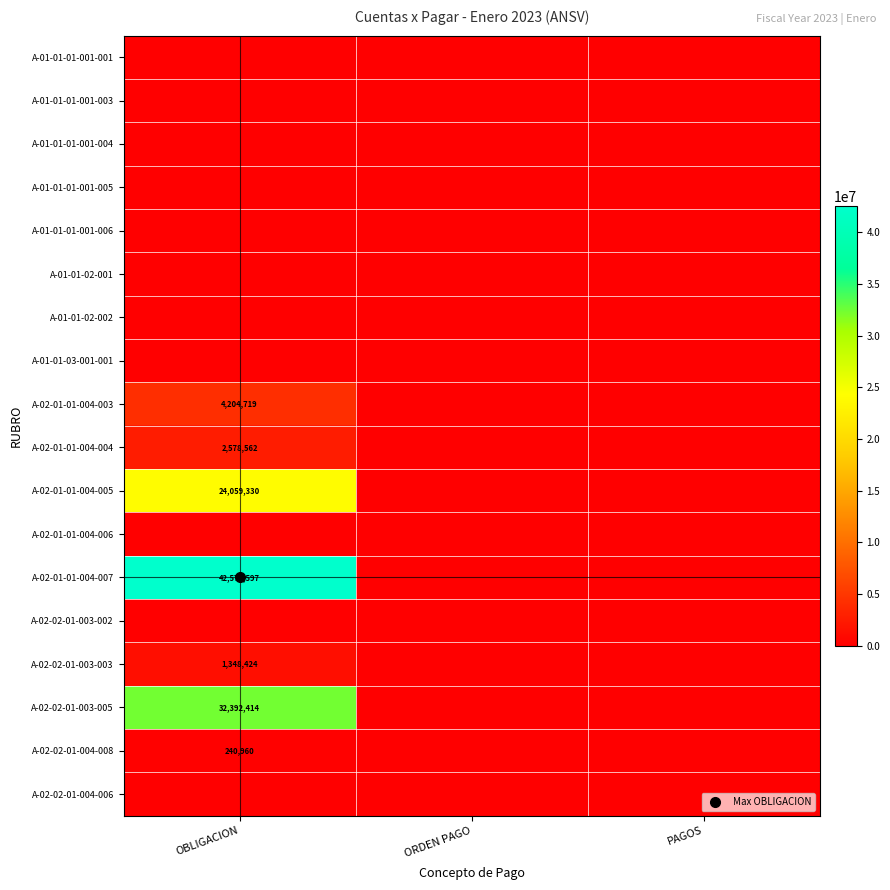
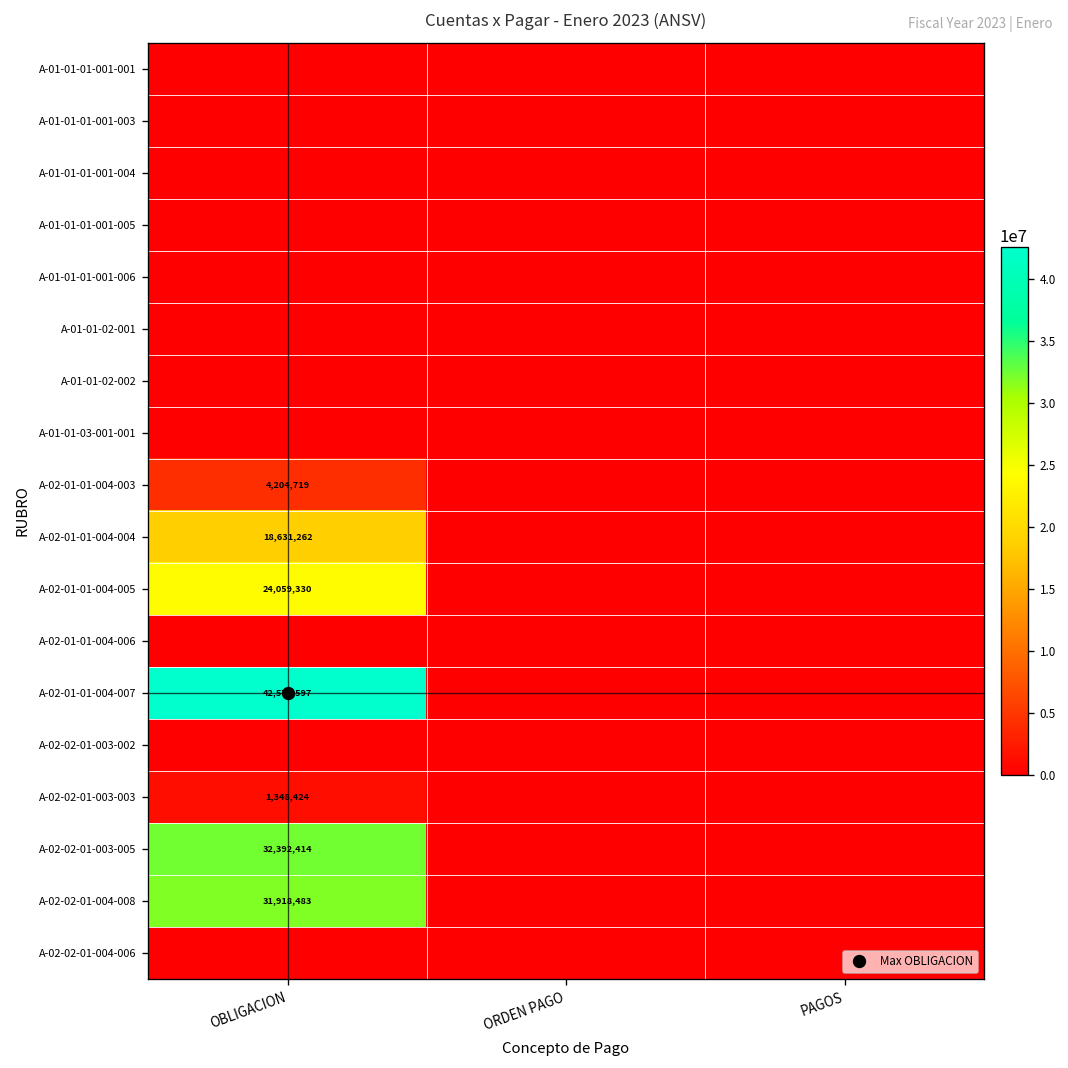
  {
    "A-02-01-01-004-003": {
      "OBLIGACION": "4,204,719"
    },
    "A-02-01-01-004-004": {
-     "OBLIGACION": "2,578,562"
+     "OBLIGACION": "18,631,262"
    },
    "A-02-01-01-004-005": {
      "OBLIGACION": "24,059,330"
    },
    "A-02-02-01-003-003": {
      "OBLIGACION": "1,348,424"
    },
    "A-02-02-01-003-005": {
      "OBLIGACION": "32,392,414"
    },
    "A-02-02-01-004-008": {
-     "OBLIGACION": "240,960"
+     "OBLIGACION": "31,918,483"
    }
  }
